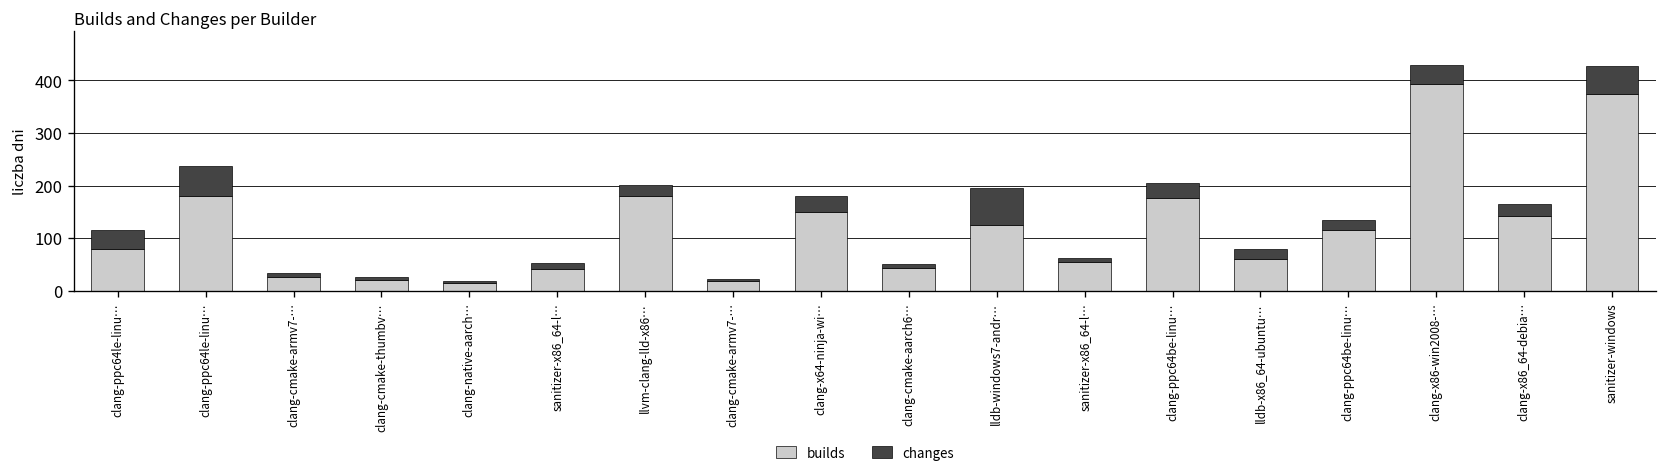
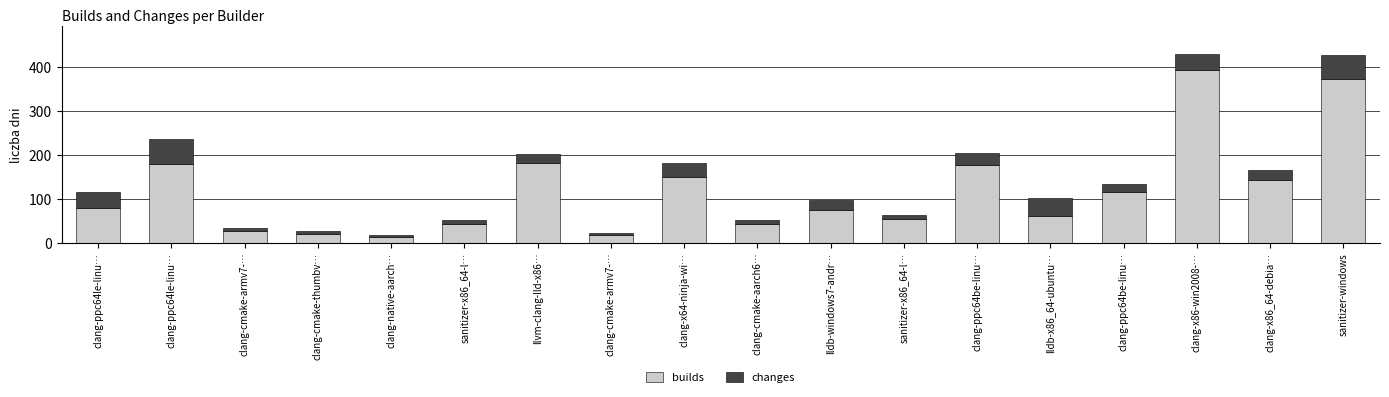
  {
    "builds": {
      "clang-cmake-thumbv…": 20,
      "clang-native-aarch…": 10,
      "llvm-clang-lld-x86…": 180,
      "clang-x64-ninja-wi…": 150,
      "clang-cmake-aarch6…": 40,
-     "lldb-windows7-andr…": 130,
+     "lldb-windows7-andr…": 70,
      "lldb-x86_64-ubuntu…": 60,
      "clang-x86-win2008-…": 390,
      "clang-x86_64-debia…": 140,
      "sanitizer-windows": 370
    },
    "changes": {
      "clang-cmake-thumbv…": 10,
      "llvm-clang-lld-x86…": 20,
      "clang-x64-ninja-wi…": 30,
      "clang-cmake-aarch6…": 10,
-     "lldb-windows7-andr…": 70,
-     "lldb-x86_64-ubuntu…": 20,
+     "lldb-windows7-andr…": 20,
+     "lldb-x86_64-ubuntu…": 40,
      "clang-x86-win2008-…": 40,
      "clang-x86_64-debia…": 20,
      "sanitizer-windows": 50
    }
  }
